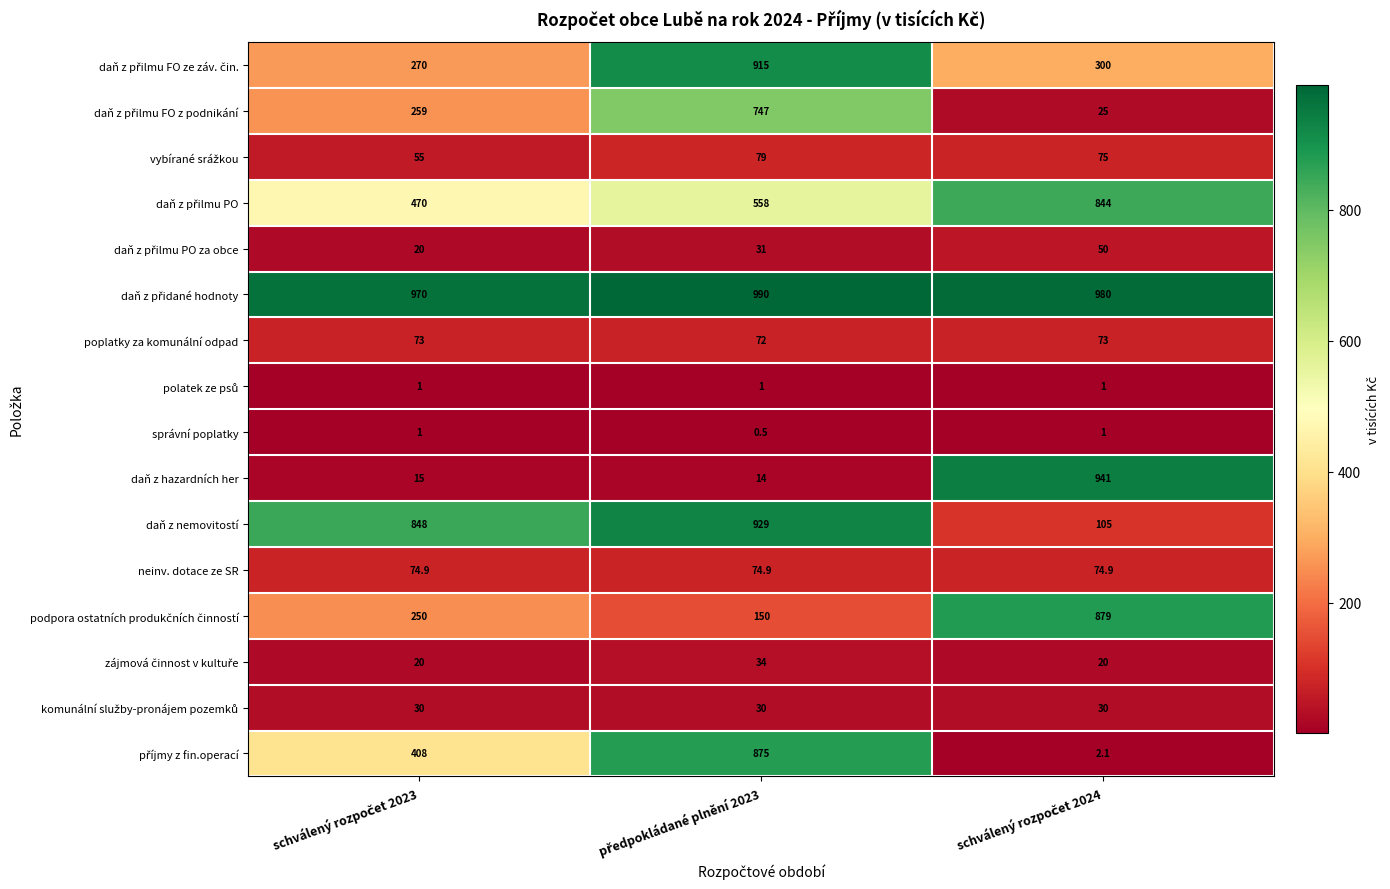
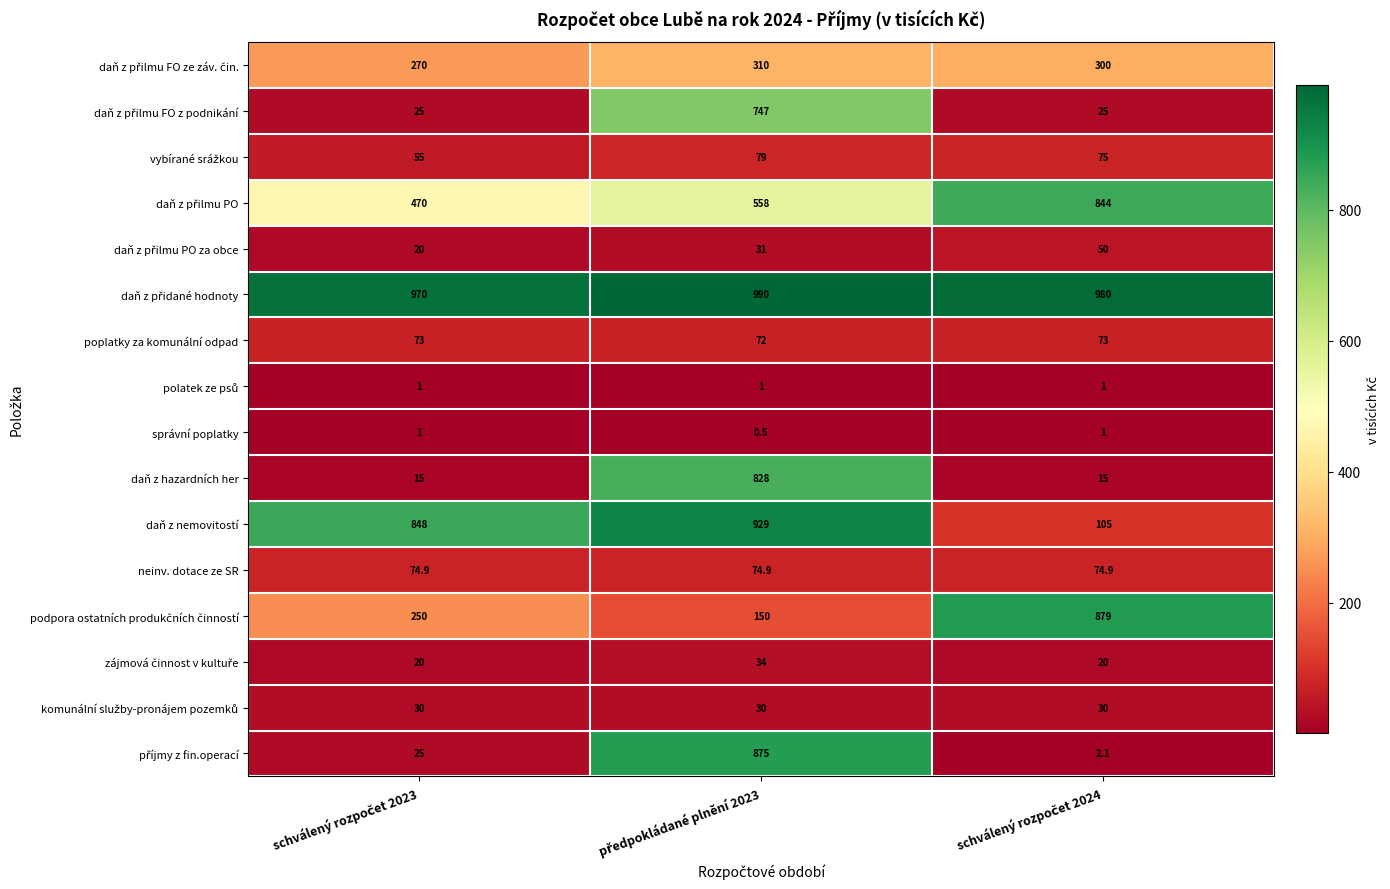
  {
    "daň z přilmu FO ze záv. čin.": {
      "schválený rozpočet 2023": 270,
-     "předpokládané plnění 2023": 915,
+     "předpokládané plnění 2023": 310,
      "schválený rozpočet 2024": 300
    },
    "daň z přilmu FO z podnikání": {
-     "schválený rozpočet 2023": 259,
+     "schválený rozpočet 2023": 25,
      "předpokládané plnění 2023": 747,
      "schválený rozpočet 2024": 25
    },
    "vybírané srážkou": {
      "schválený rozpočet 2023": 55,
      "předpokládané plnění 2023": 79,
      "schválený rozpočet 2024": 75
    },
    "daň z přilmu PO": {
      "schválený rozpočet 2023": 470,
      "předpokládané plnění 2023": 558,
      "schválený rozpočet 2024": 844
    },
    "daň z přilmu PO za obce": {
      "schválený rozpočet 2023": 20,
      "předpokládané plnění 2023": 31,
      "schválený rozpočet 2024": 50
    },
    "daň z přidané hodnoty": {
      "schválený rozpočet 2023": 970,
      "předpokládané plnění 2023": 990,
      "schválený rozpočet 2024": 980
    },
    "poplatky za komunální odpad": {
      "schválený rozpočet 2023": 73,
      "předpokládané plnění 2023": 72,
      "schválený rozpočet 2024": 73
    },
    "polatek ze psů": {
      "schválený rozpočet 2023": 1,
      "předpokládané plnění 2023": 1,
      "schválený rozpočet 2024": 1
    },
    "správní poplatky": {
      "schválený rozpočet 2023": 1,
      "předpokládané plnění 2023": 0.5,
      "schválený rozpočet 2024": 1
    },
    "daň z hazardních her": {
      "schválený rozpočet 2023": 15,
-     "předpokládané plnění 2023": 14,
-     "schválený rozpočet 2024": 941
+     "předpokládané plnění 2023": 828,
+     "schválený rozpočet 2024": 15
    },
    "daň z nemovitostí": {
      "schválený rozpočet 2023": 848,
      "předpokládané plnění 2023": 929,
      "schválený rozpočet 2024": 105
    },
    "neinv. dotace ze SR": {
      "schválený rozpočet 2023": 74.9,
      "předpokládané plnění 2023": 74.9,
      "schválený rozpočet 2024": 74.9
    },
    "podpora ostatních produkčních činností": {
      "schválený rozpočet 2023": 250,
      "předpokládané plnění 2023": 150,
      "schválený rozpočet 2024": 879
    },
    "zájmová činnost v kultuře": {
      "schválený rozpočet 2023": 20,
      "předpokládané plnění 2023": 34,
      "schválený rozpočet 2024": 20
    },
    "komunální služby-pronájem pozemků": {
      "schválený rozpočet 2023": 30,
      "předpokládané plnění 2023": 30,
      "schválený rozpočet 2024": 30
    },
    "příjmy z fin.operací": {
-     "schválený rozpočet 2023": 408,
+     "schválený rozpočet 2023": 25,
      "předpokládané plnění 2023": 875,
      "schválený rozpočet 2024": 2.1
    }
  }
